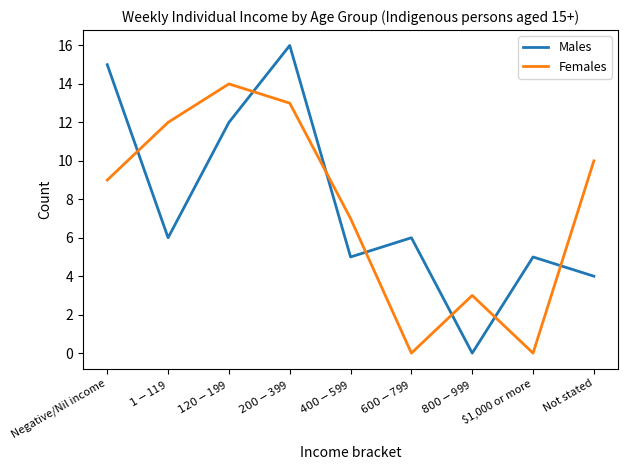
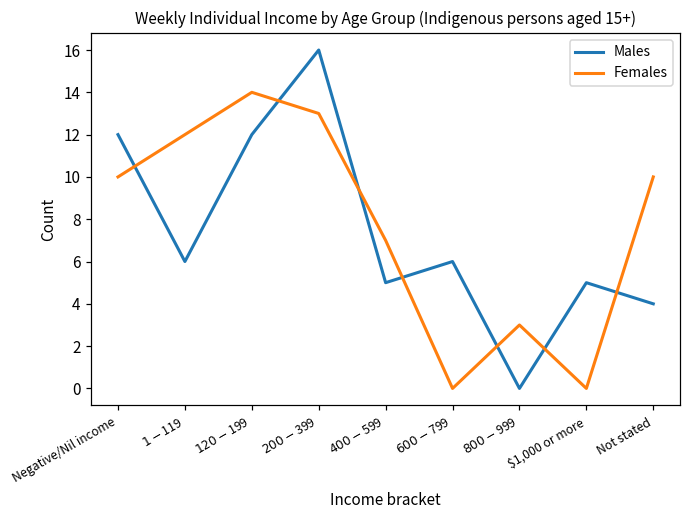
  {
    "Males": {
-     "Negative/Nil income": 15,
+     "Negative/Nil income": 12,
      "$1,000 or more": 5,
      "Not stated": 4
    },
    "Females": {
-     "Negative/Nil income": 9,
+     "Negative/Nil income": 10,
      "$1,000 or more": 0,
      "Not stated": 10
    }
  }
